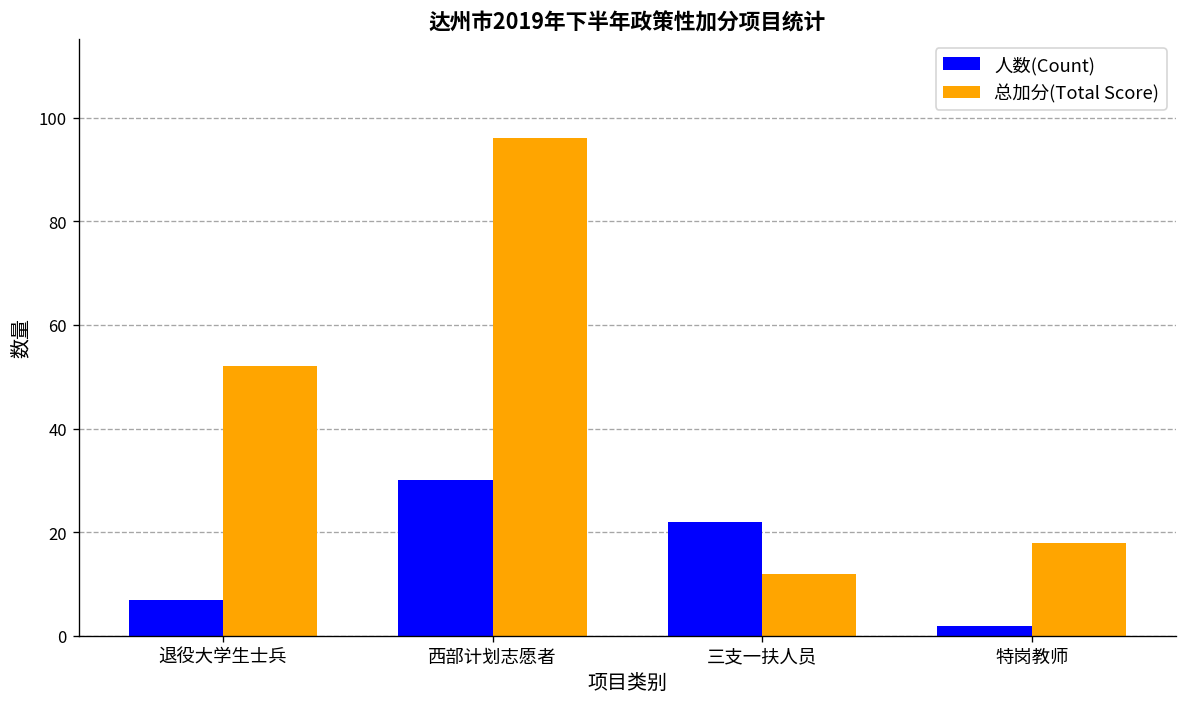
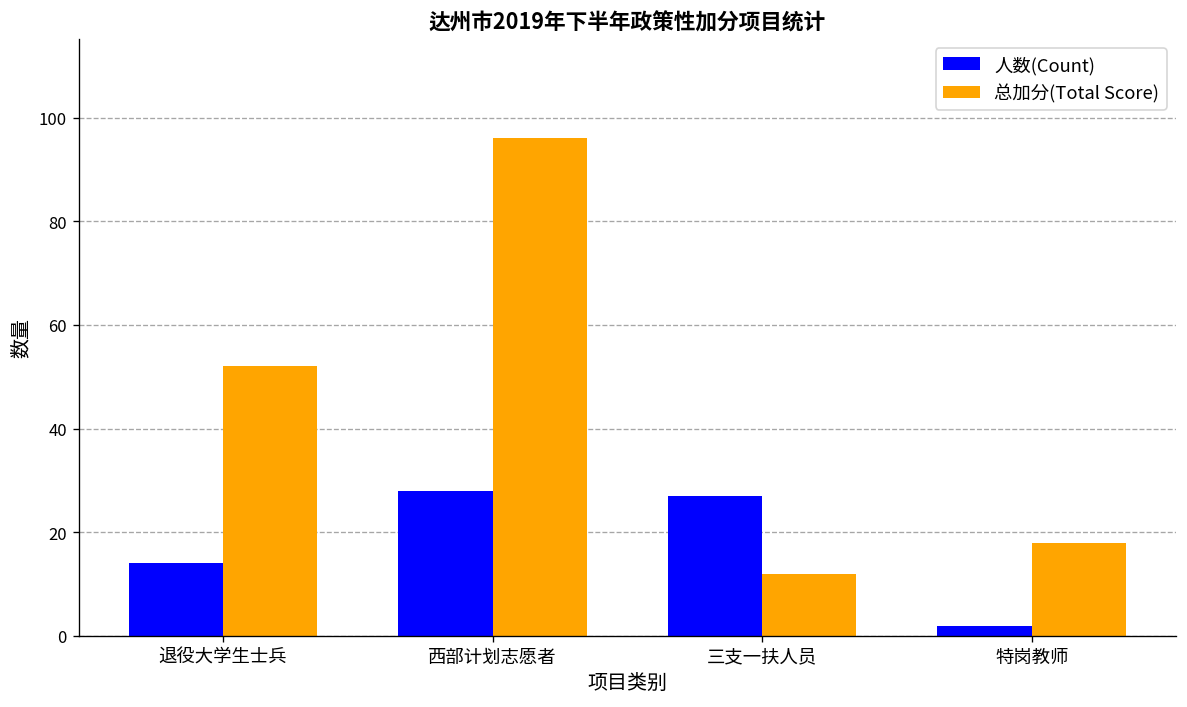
  {
    "人数(Count)": {
-     "退役大学生士兵": 7,
-     "西部计划志愿者": 30,
-     "三支一扶人员": 22,
+     "退役大学生士兵": 14,
+     "西部计划志愿者": 28,
+     "三支一扶人员": 27,
      "特岗教师": 2
    },
    "总加分(Total Score)": {
      "退役大学生士兵": 52,
      "西部计划志愿者": 96,
      "三支一扶人员": 12,
      "特岗教师": 18
    }
  }
